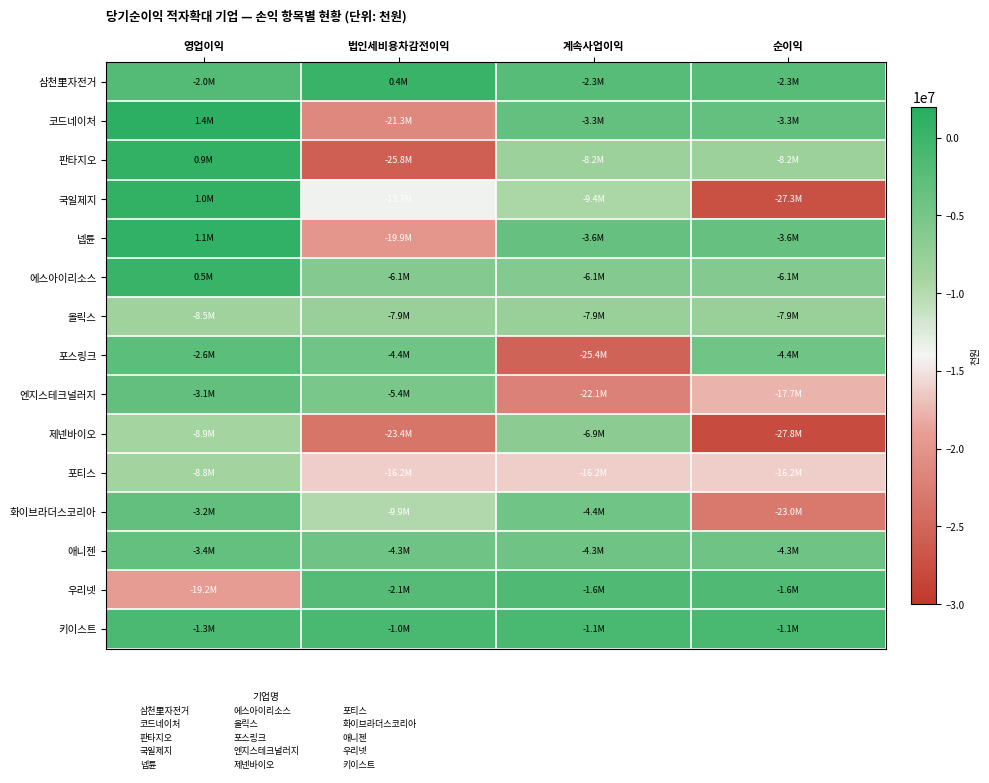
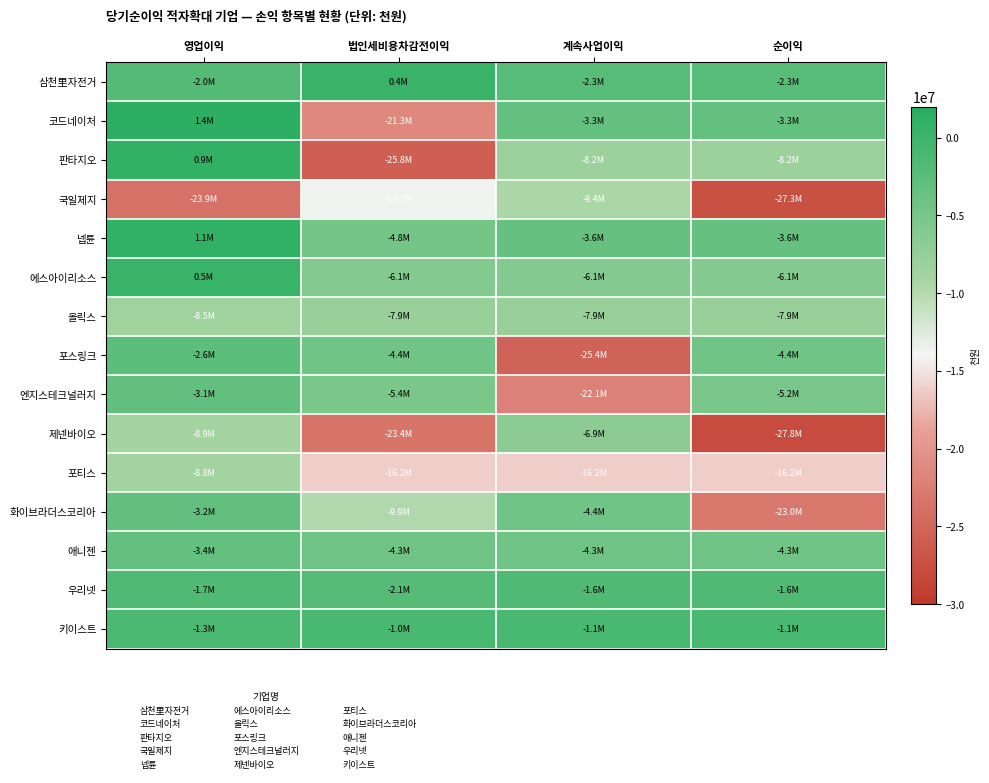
  {
    "삼천里자전거": {
      "영업이익": "-2.0M",
      "법인세비용차감전이익": "0.4M",
      "계속사업이익": "-2.3M",
      "순이익": "-2.3M"
    },
    "코드네이처": {
      "영업이익": "1.4M",
      "법인세비용차감전이익": "-21.3M",
      "계속사업이익": "-3.3M",
      "순이익": "-3.3M"
    },
    "판타지오": {
      "영업이익": "0.9M",
      "법인세비용차감전이익": "-25.8M",
      "계속사업이익": "-8.2M",
      "순이익": "-8.2M"
    },
    "국일제지": {
-     "영업이익": "1.0M",
+     "영업이익": "-23.9M",
      "계속사업이익": "-9.4M",
      "순이익": "-27.3M"
    },
    "넵튠": {
      "영업이익": "1.1M",
-     "법인세비용차감전이익": "-19.9M",
+     "법인세비용차감전이익": "-4.8M",
      "계속사업이익": "-3.6M",
      "순이익": "-3.6M"
    },
    "에스아이리소스": {
      "영업이익": "0.5M",
      "법인세비용차감전이익": "-6.1M",
      "계속사업이익": "-6.1M",
      "순이익": "-6.1M"
    },
    "올릭스": {
      "영업이익": "-8.5M",
      "법인세비용차감전이익": "-7.9M",
      "계속사업이익": "-7.9M",
      "순이익": "-7.9M"
    },
    "포스링크": {
      "영업이익": "-2.6M",
      "법인세비용차감전이익": "-4.4M",
      "계속사업이익": "-25.4M",
      "순이익": "-4.4M"
    },
    "엔지스테크널러지": {
      "영업이익": "-3.1M",
      "법인세비용차감전이익": "-5.4M",
      "계속사업이익": "-22.1M",
-     "순이익": "-17.7M"
+     "순이익": "-5.2M"
    },
    "제넨바이오": {
      "영업이익": "-8.9M",
      "법인세비용차감전이익": "-23.4M",
      "계속사업이익": "-6.9M",
      "순이익": "-27.8M"
    },
    "포티스": {
      "영업이익": "-8.8M",
      "법인세비용차감전이익": "-16.2M",
      "계속사업이익": "-16.2M",
      "순이익": "-16.2M"
    },
    "화이브라더스코리아": {
      "영업이익": "-3.2M",
      "법인세비용차감전이익": "-9.9M",
      "계속사업이익": "-4.4M",
      "순이익": "-23.0M"
    },
    "애니젠": {
      "영업이익": "-3.4M",
      "법인세비용차감전이익": "-4.3M",
      "계속사업이익": "-4.3M",
      "순이익": "-4.3M"
    },
    "우리넷": {
-     "영업이익": "-19.2M",
+     "영업이익": "-1.7M",
      "법인세비용차감전이익": "-2.1M",
      "계속사업이익": "-1.6M",
      "순이익": "-1.6M"
    },
    "키이스트": {
      "영업이익": "-1.3M",
      "법인세비용차감전이익": "-1.0M",
      "계속사업이익": "-1.1M",
      "순이익": "-1.1M"
    }
  }
